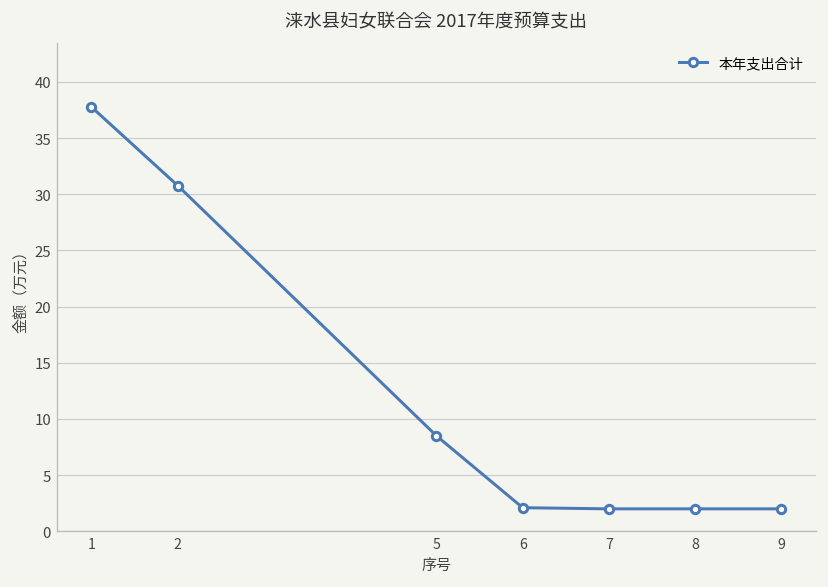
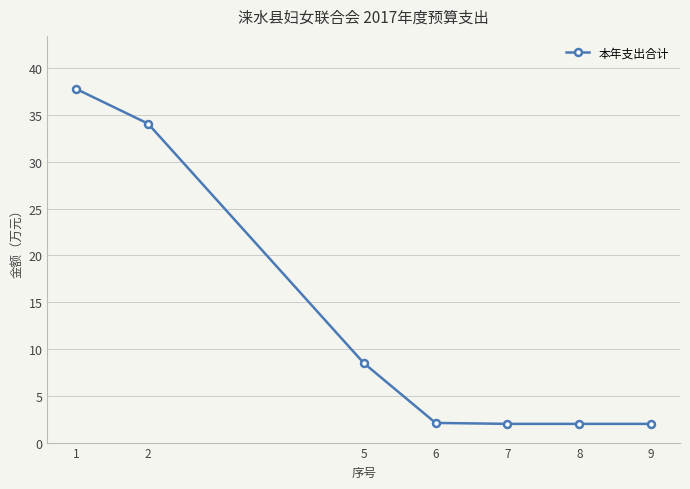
  {
    "1": 38,
-   "2": 31,
+   "2": 34,
    "5": 9,
    "6": 2,
    "7": 2,
    "8": 2,
    "9": 2
  }
